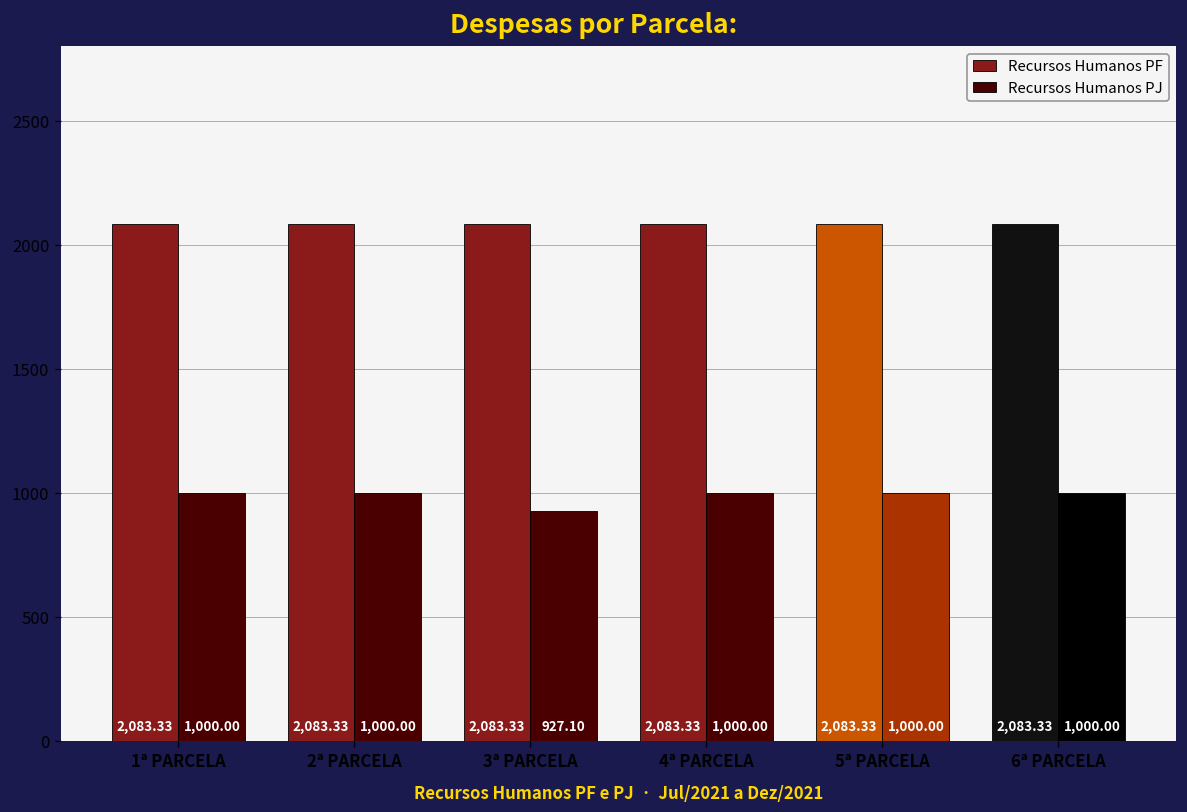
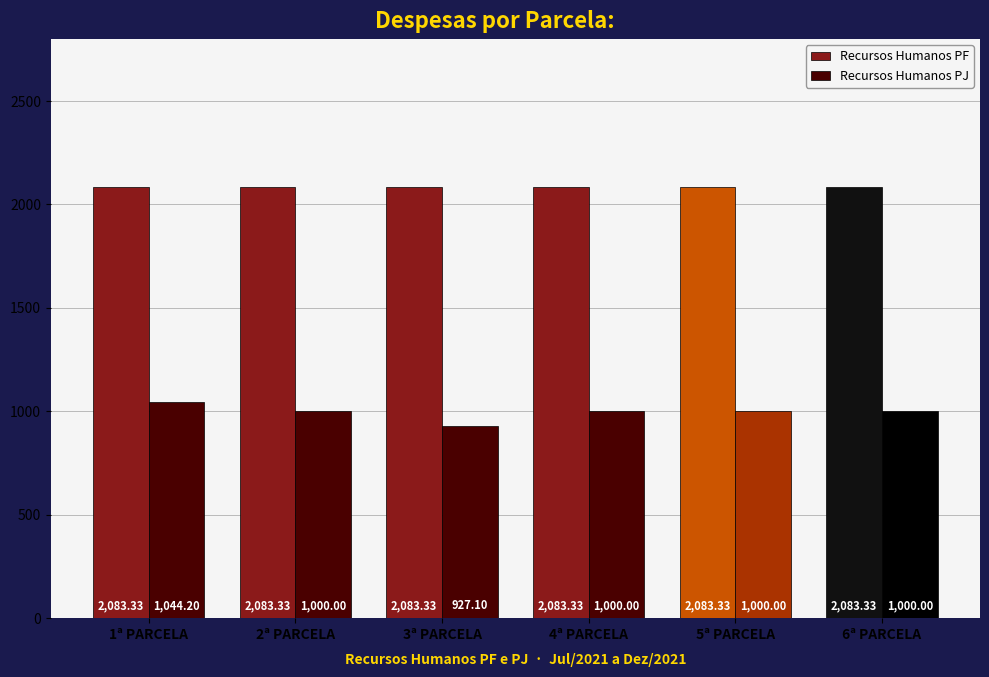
  {
    "Recursos Humanos PF": {
      "1ª PARCELA": "2,083.33",
      "2ª PARCELA": "2,083.33",
      "3ª PARCELA": "2,083.33",
      "4ª PARCELA": "2,083.33",
      "5ª PARCELA": "2,083.33",
      "6ª PARCELA": "2,083.33"
    },
    "Recursos Humanos PJ": {
-     "1ª PARCELA": "1,000.00",
+     "1ª PARCELA": "1,044.20",
      "2ª PARCELA": "1,000.00",
      "3ª PARCELA": "927.10",
      "4ª PARCELA": "1,000.00",
      "5ª PARCELA": "1,000.00",
      "6ª PARCELA": "1,000.00"
    }
  }
